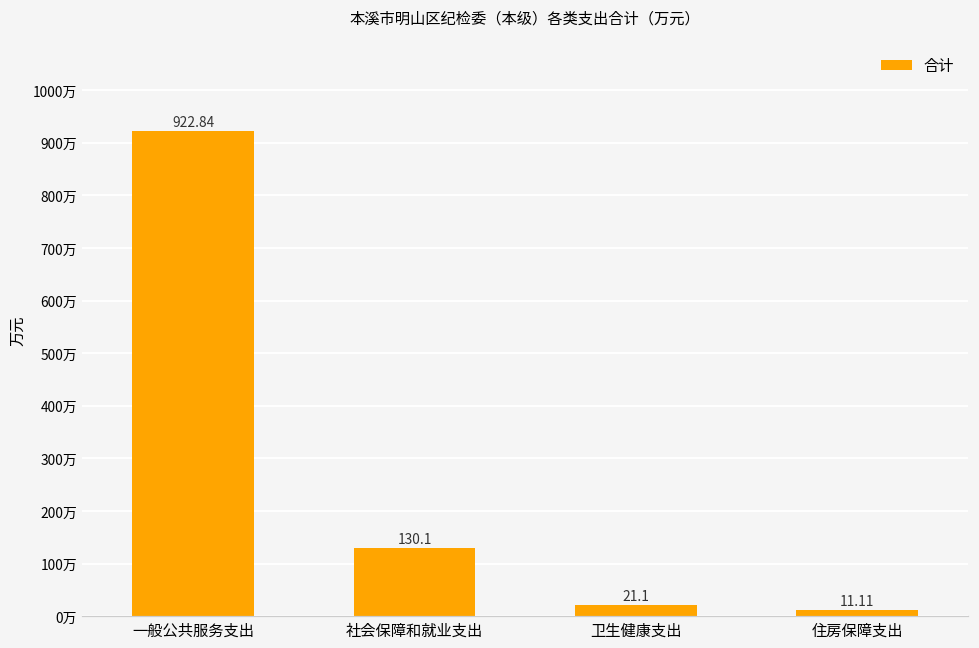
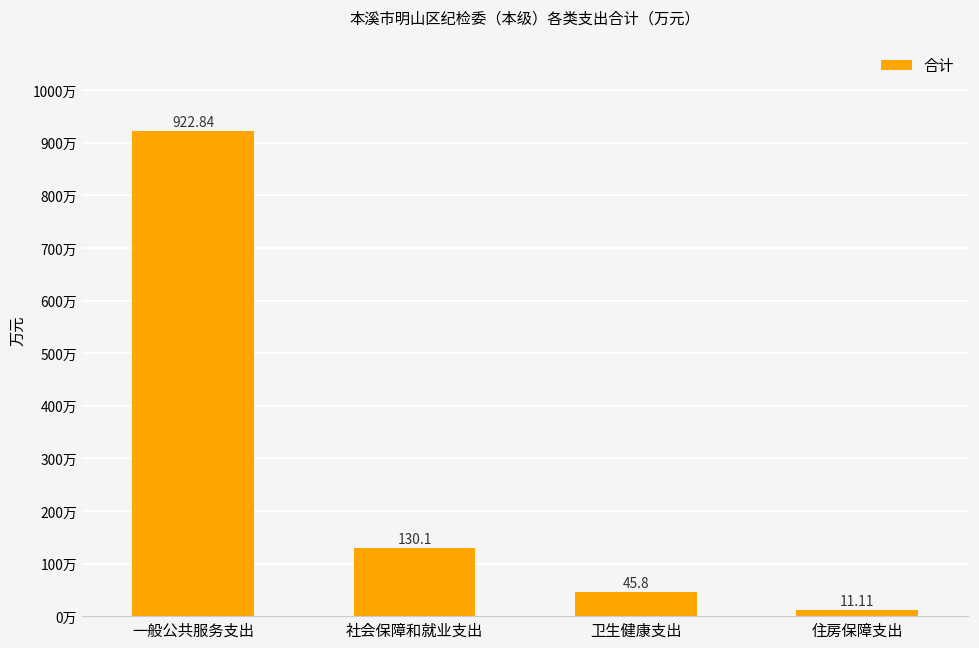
  {
    "一般公共服务支出": 922.84,
    "社会保障和就业支出": 130.1,
-   "卫生健康支出": 21.1,
+   "卫生健康支出": 45.8,
    "住房保障支出": 11.11
  }
